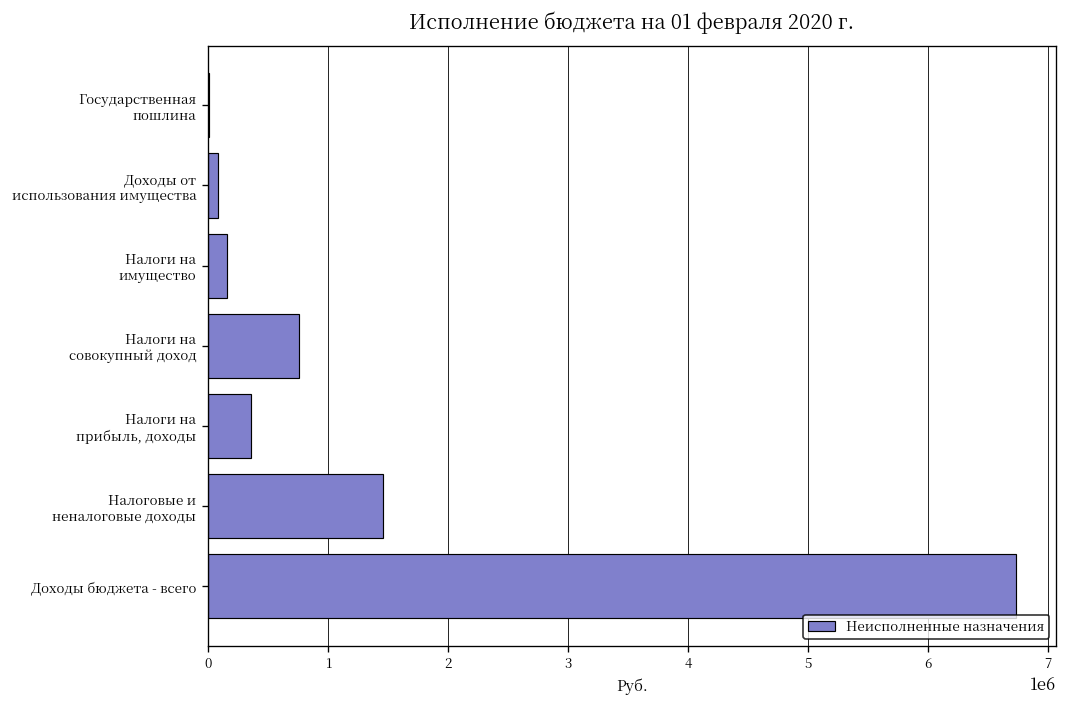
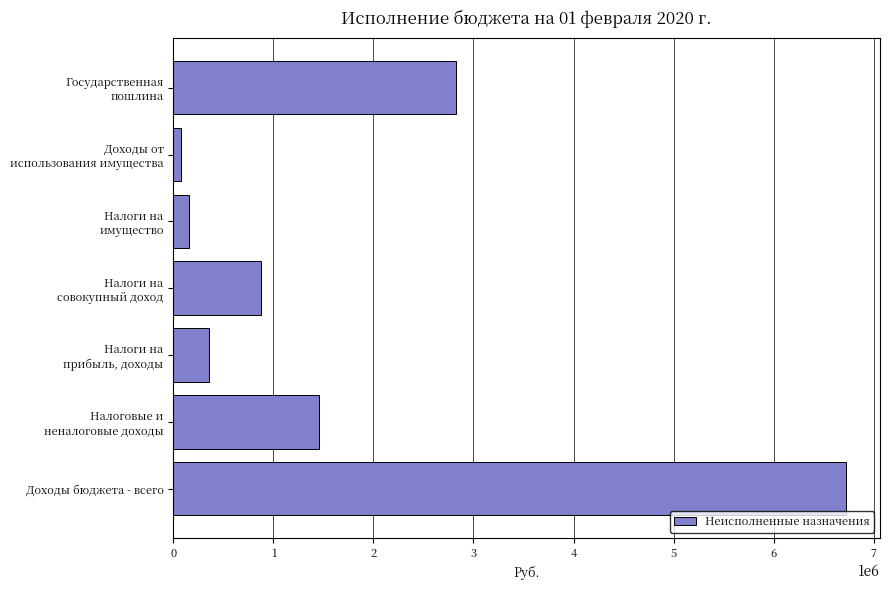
  {
-   "Государственная пошлина": 10000,
+   "Государственная пошлина": 2820000,
    "Доходы от использования имущества": 80000,
    "Налоги на имущество": 160000,
-   "Налоги на совокупный доход": 760000,
+   "Налоги на совокупный доход": 880000,
    "Налоги на прибыль, доходы": 360000,
    "Налоговые и неналоговые доходы": 1460000,
    "Доходы бюджета - всего": 6730000
  }
